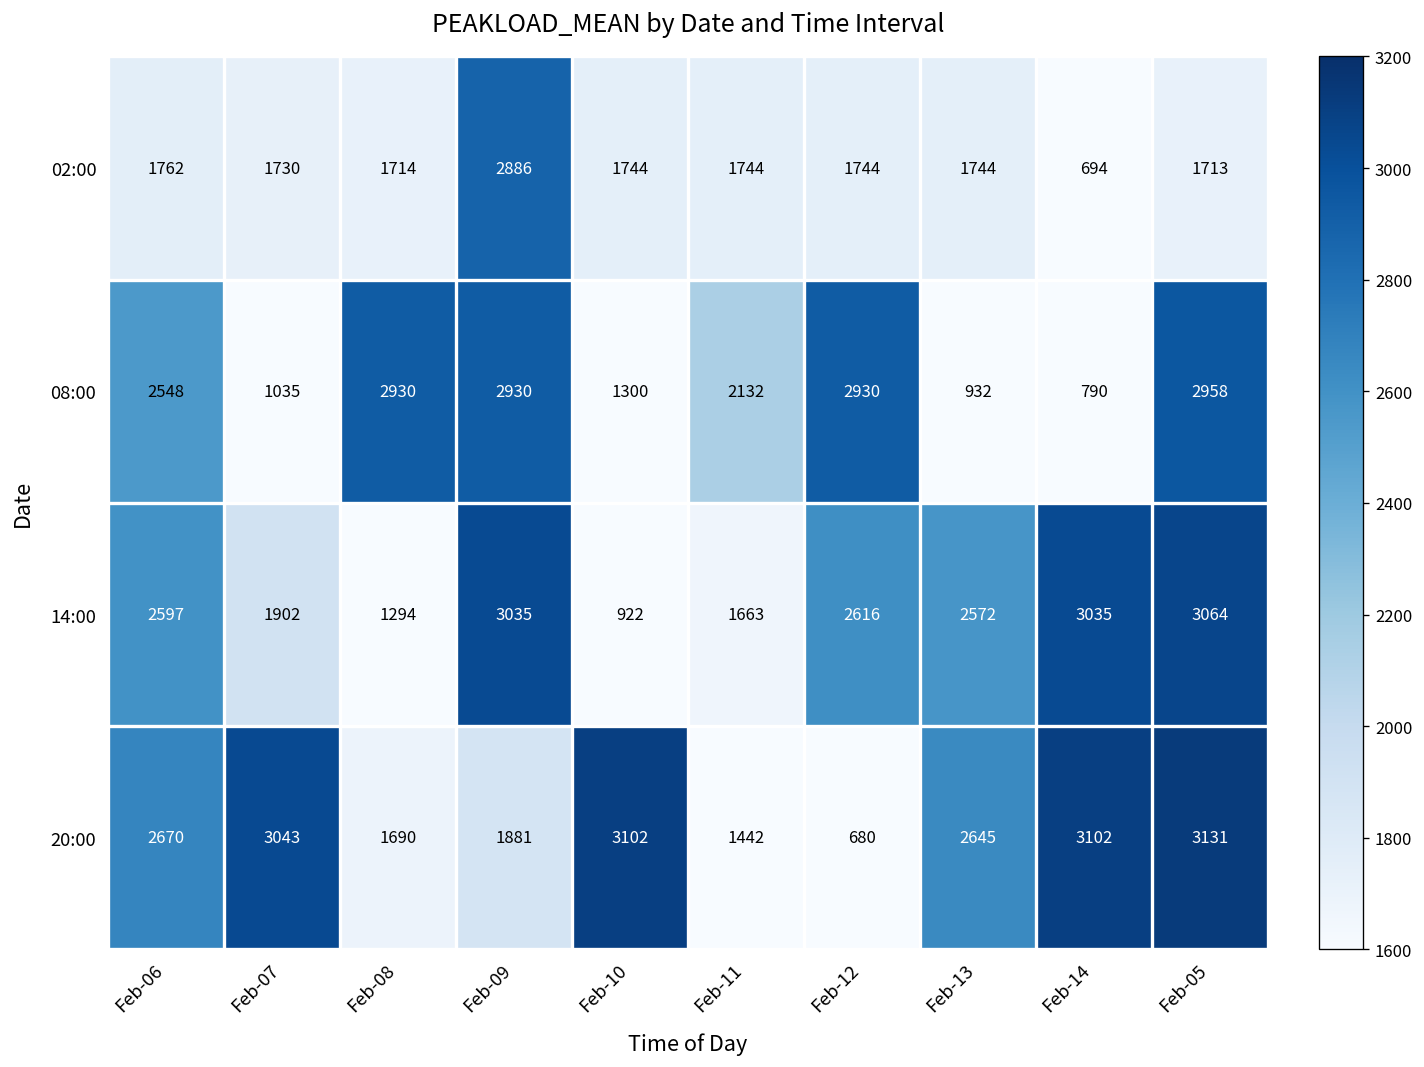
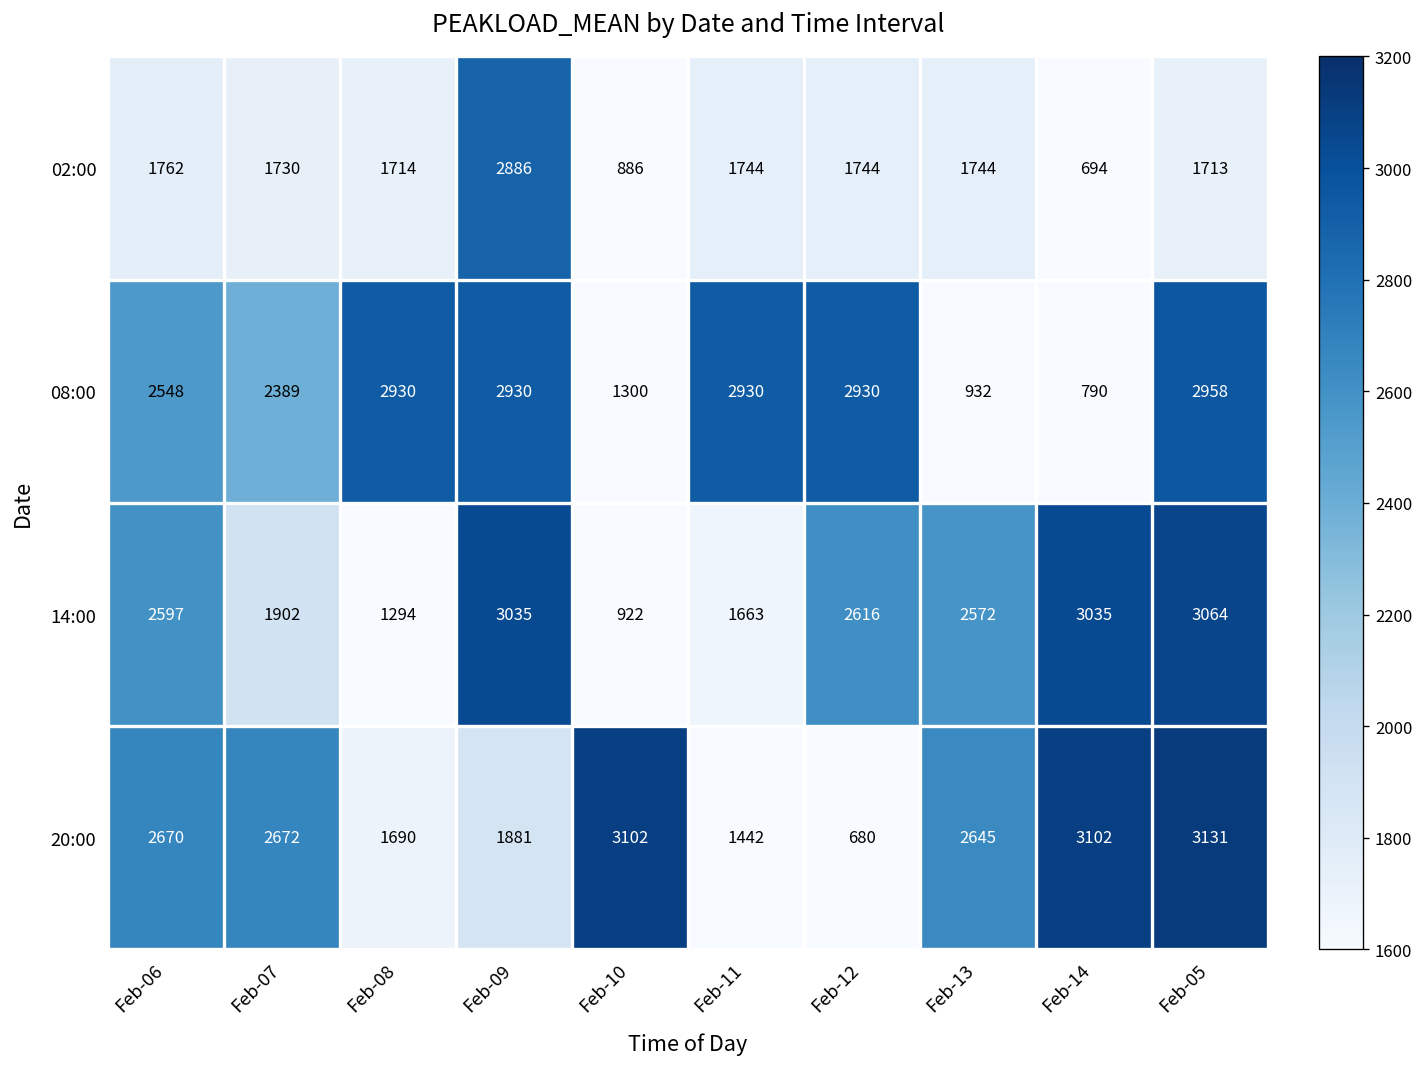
  {
    "02:00": {
      "Feb-06": 1762,
      "Feb-07": 1730,
      "Feb-08": 1714,
      "Feb-09": 2886,
-     "Feb-10": 1744,
+     "Feb-10": 886,
      "Feb-11": 1744,
      "Feb-12": 1744,
      "Feb-13": 1744,
      "Feb-14": 694,
      "Feb-05": 1713
    },
    "08:00": {
      "Feb-06": 2548,
-     "Feb-07": 1035,
+     "Feb-07": 2389,
      "Feb-08": 2930,
      "Feb-09": 2930,
      "Feb-10": 1300,
-     "Feb-11": 2132,
+     "Feb-11": 2930,
      "Feb-12": 2930,
      "Feb-13": 932,
      "Feb-14": 790,
      "Feb-05": 2958
    },
    "14:00": {
      "Feb-06": 2597,
      "Feb-07": 1902,
      "Feb-08": 1294,
      "Feb-09": 3035,
      "Feb-10": 922,
      "Feb-11": 1663,
      "Feb-12": 2616,
      "Feb-13": 2572,
      "Feb-14": 3035,
      "Feb-05": 3064
    },
    "20:00": {
      "Feb-06": 2670,
-     "Feb-07": 3043,
+     "Feb-07": 2672,
      "Feb-08": 1690,
      "Feb-09": 1881,
      "Feb-10": 3102,
      "Feb-11": 1442,
      "Feb-12": 680,
      "Feb-13": 2645,
      "Feb-14": 3102,
      "Feb-05": 3131
    }
  }
